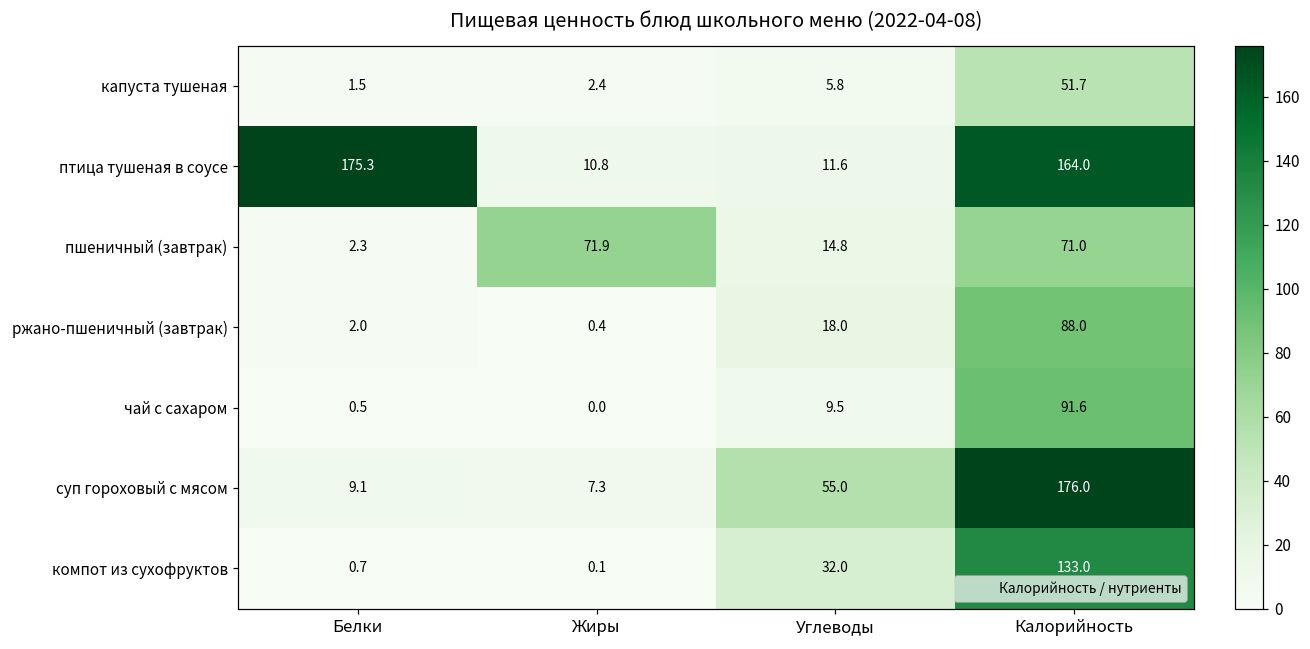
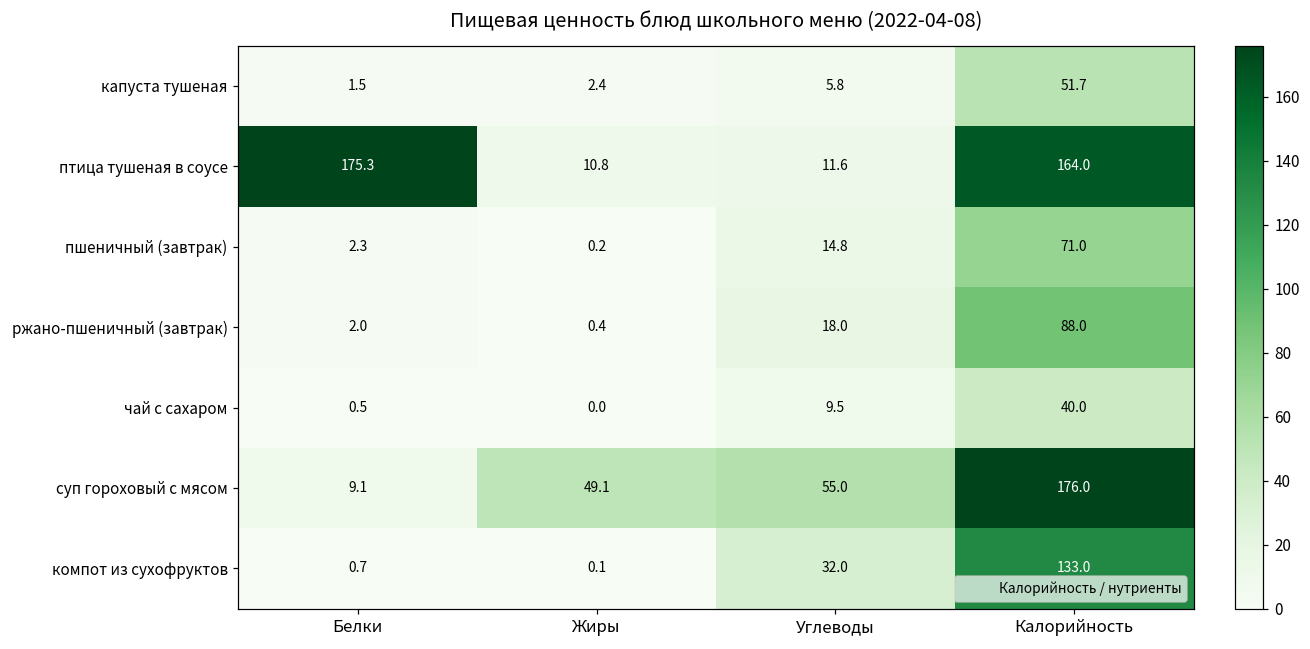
  {
    "капуста тушеная": {
      "Белки": 1.5,
      "Жиры": 2.4,
      "Углеводы": 5.8,
      "Калорийность": 51.7
    },
    "птица тушеная в соусе": {
      "Белки": 175.3,
      "Жиры": 10.8,
      "Углеводы": 11.6,
      "Калорийность": 164.0
    },
    "пшеничный (завтрак)": {
      "Белки": 2.3,
-     "Жиры": 71.9,
+     "Жиры": 0.2,
      "Углеводы": 14.8,
      "Калорийность": 71.0
    },
    "ржано-пшеничный (завтрак)": {
      "Белки": 2.0,
      "Жиры": 0.4,
      "Углеводы": 18.0,
      "Калорийность": 88.0
    },
    "чай с сахаром": {
      "Белки": 0.5,
      "Жиры": 0.0,
      "Углеводы": 9.5,
-     "Калорийность": 91.6
+     "Калорийность": 40.0
    },
    "суп гороховый с мясом": {
      "Белки": 9.1,
-     "Жиры": 7.3,
+     "Жиры": 49.1,
      "Углеводы": 55.0,
      "Калорийность": 176.0
    },
    "компот из сухофруктов": {
      "Белки": 0.7,
      "Жиры": 0.1,
      "Углеводы": 32.0,
      "Калорийность": 133.0
    }
  }
